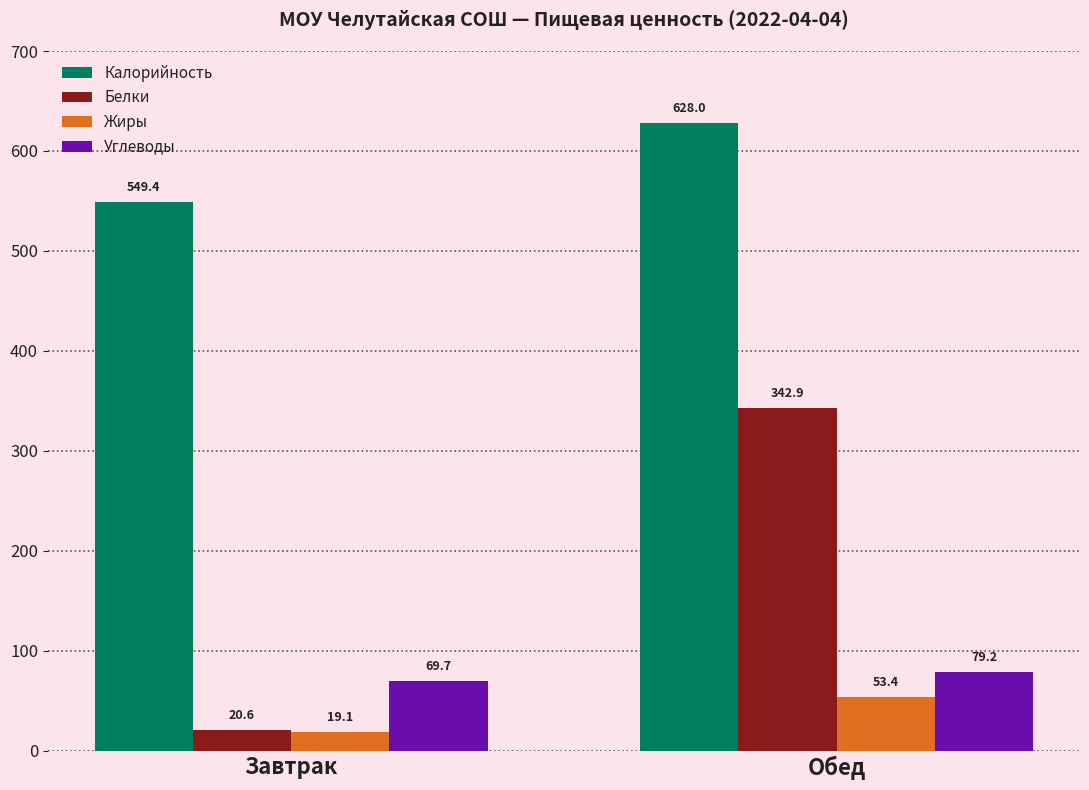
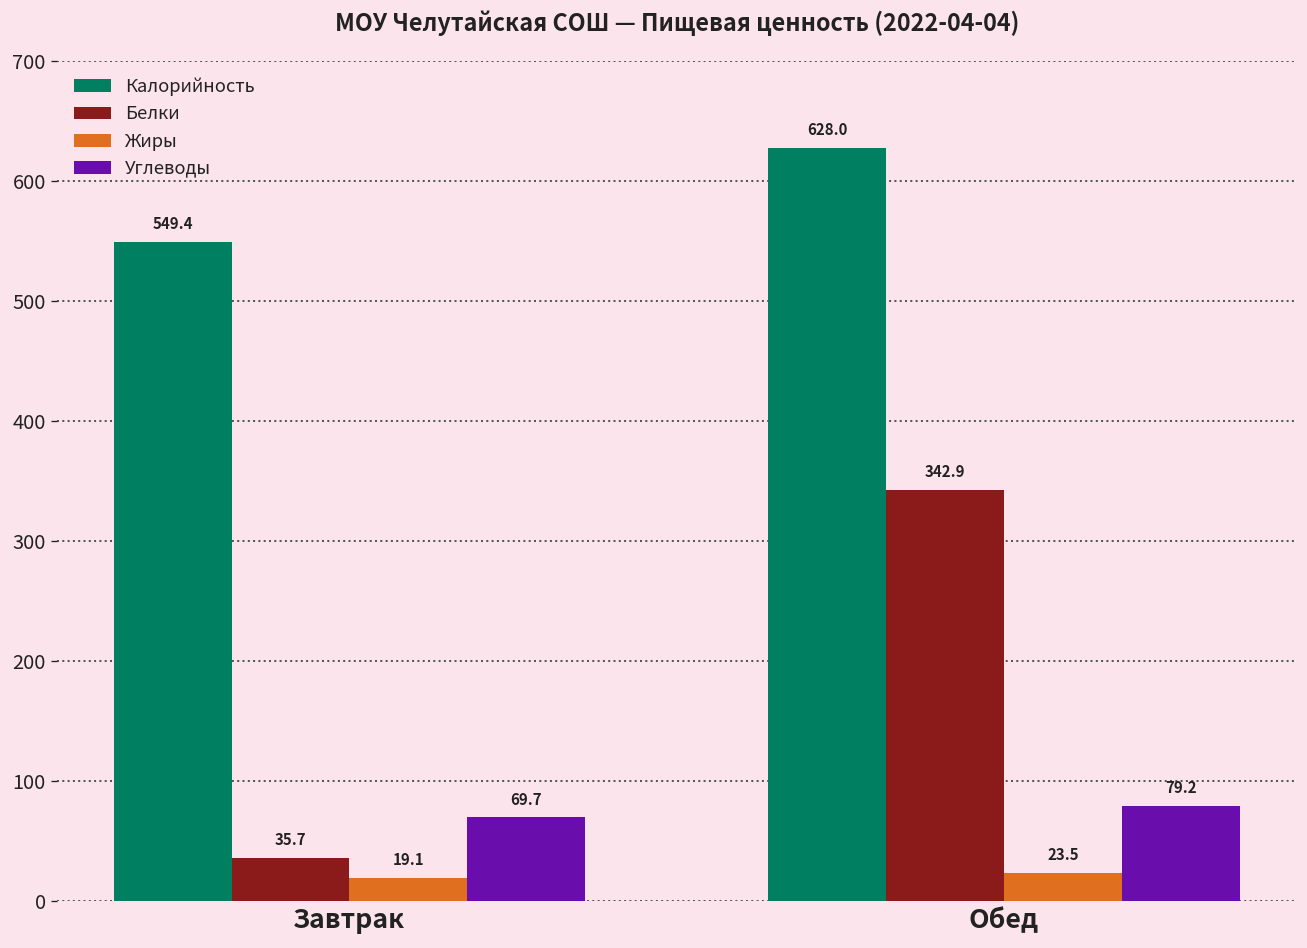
  {
    "Калорийность": {
      "Завтрак": 549.4,
      "Обед": 628.0
    },
    "Белки": {
-     "Завтрак": 20.6,
+     "Завтрак": 35.7,
      "Обед": 342.9
    },
    "Жиры": {
      "Завтрак": 19.1,
-     "Обед": 53.4
+     "Обед": 23.5
    },
    "Углеводы": {
      "Завтрак": 69.7,
      "Обед": 79.2
    }
  }
